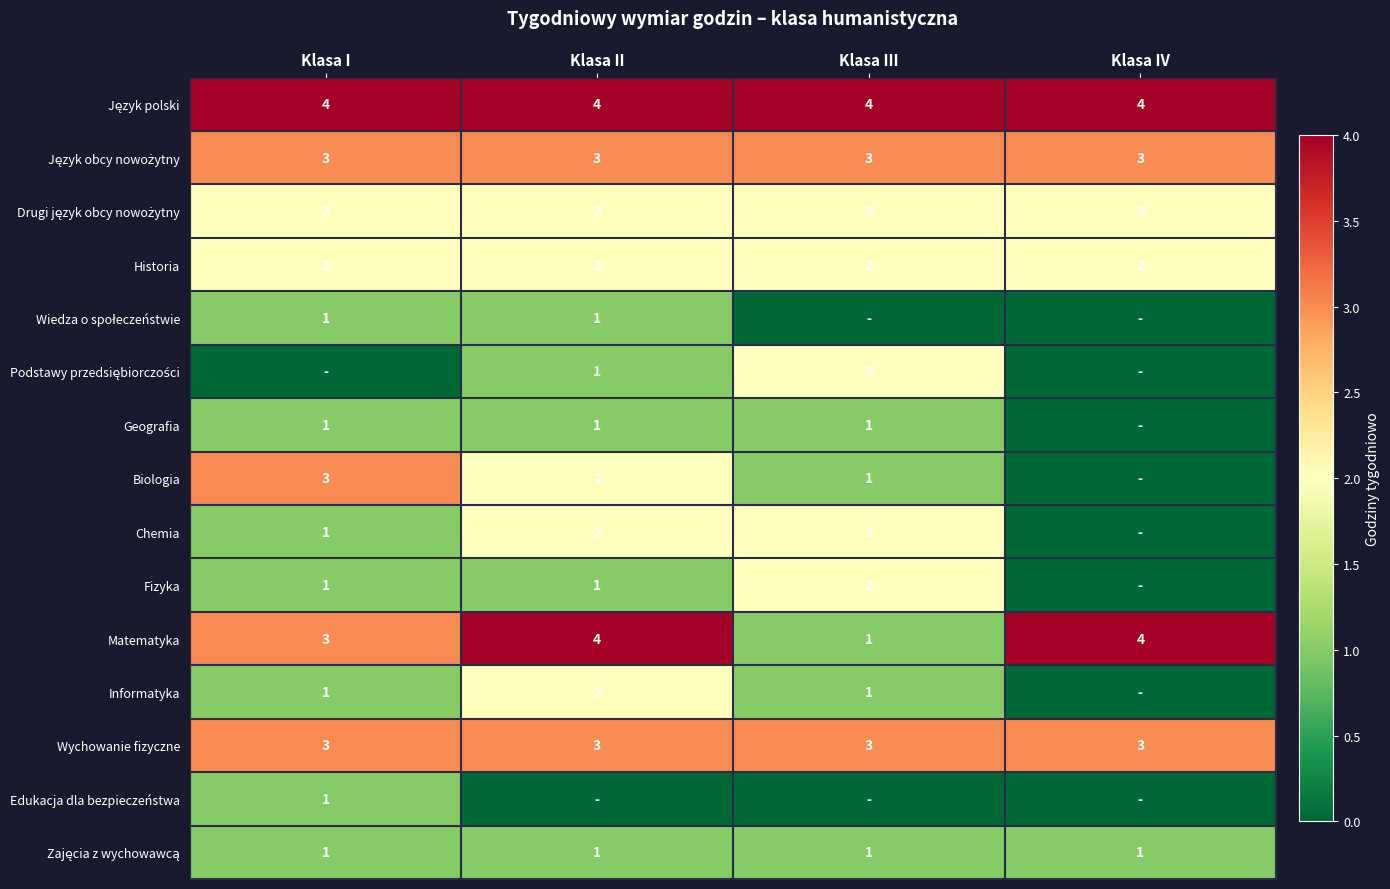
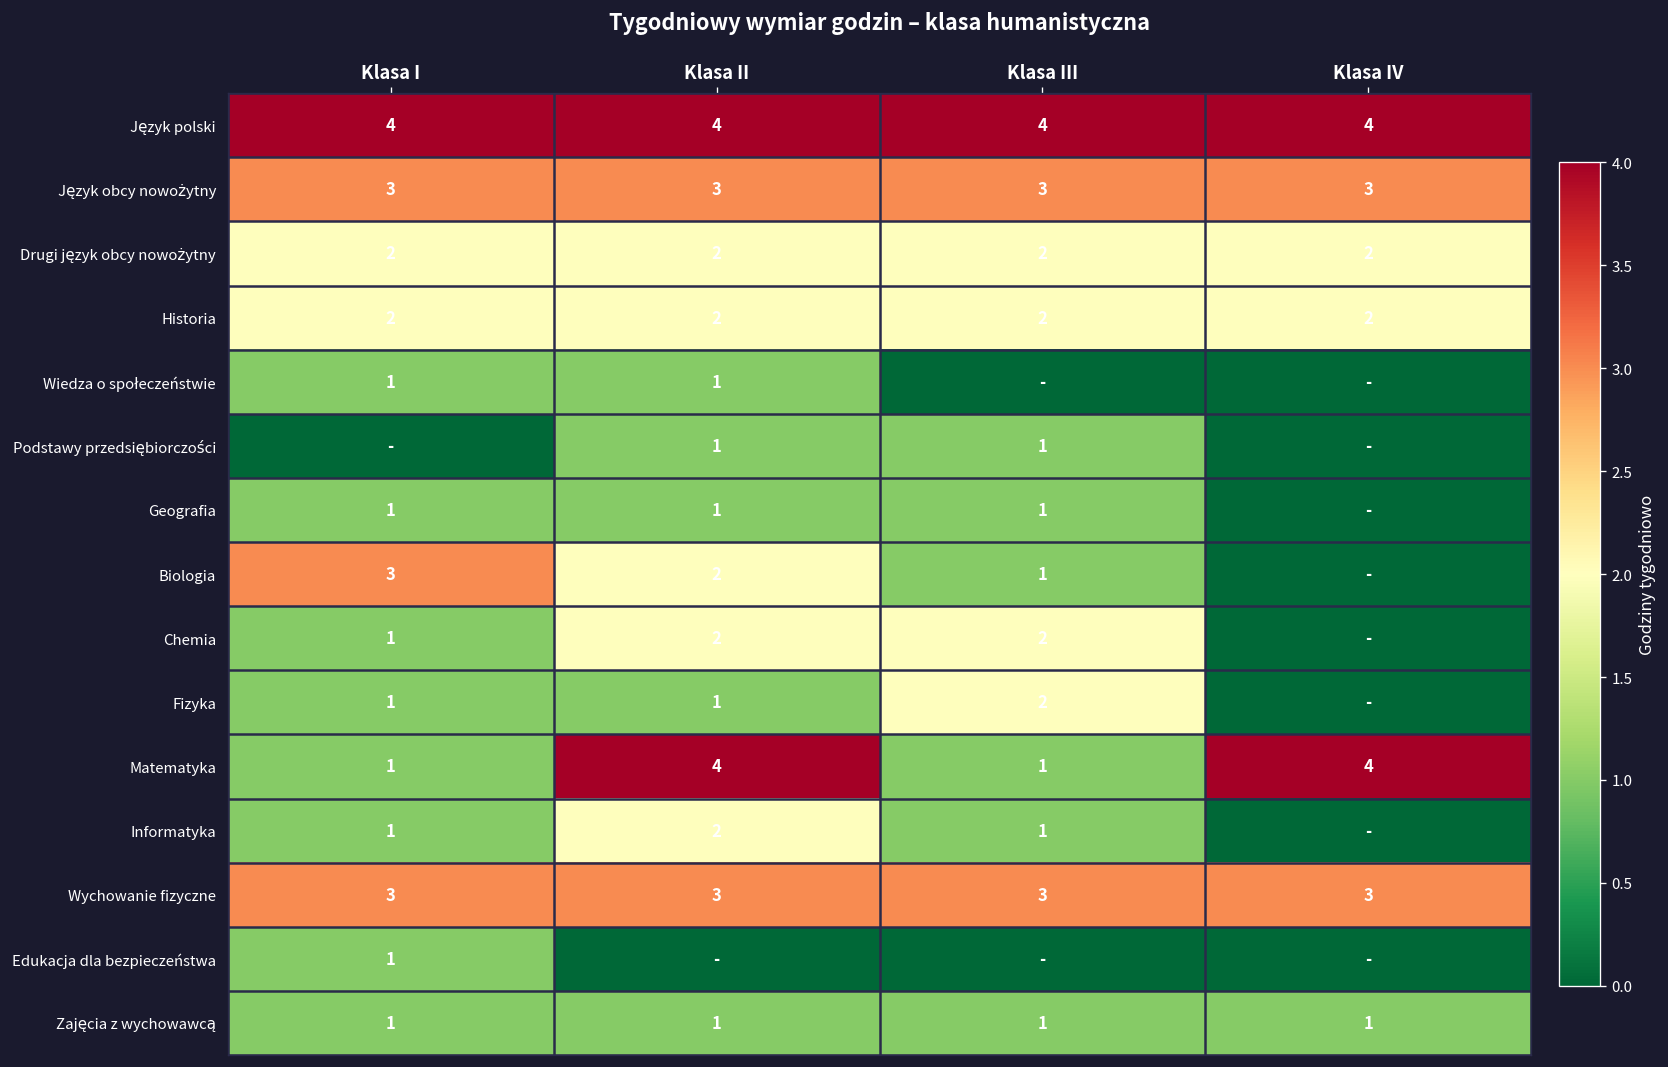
  {
    "Język polski": {
      "Klasa I": 4,
      "Klasa II": 4,
      "Klasa III": 4,
      "Klasa IV": 4
    },
    "Język obcy nowożytny": {
      "Klasa I": 3,
      "Klasa II": 3,
      "Klasa III": 3,
      "Klasa IV": 3
    },
    "Drugi język obcy nowożytny": {
      "Klasa I": 2,
      "Klasa II": 2,
      "Klasa III": 2,
      "Klasa IV": 2
    },
    "Historia": {
      "Klasa I": 2,
      "Klasa II": 2,
      "Klasa III": 2,
      "Klasa IV": 2
    },
    "Wiedza o społeczeństwie": {
      "Klasa I": 1,
      "Klasa II": 1
    },
    "Podstawy przedsiębiorczości": {
      "Klasa II": 1,
-     "Klasa III": 2
+     "Klasa III": 1
    },
    "Geografia": {
      "Klasa I": 1,
      "Klasa II": 1,
      "Klasa III": 1
    },
    "Biologia": {
      "Klasa I": 3,
      "Klasa II": 2,
      "Klasa III": 1
    },
    "Chemia": {
      "Klasa I": 1,
      "Klasa II": 2,
      "Klasa III": 2
    },
    "Fizyka": {
      "Klasa I": 1,
      "Klasa II": 1,
      "Klasa III": 2
    },
    "Matematyka": {
-     "Klasa I": 3,
+     "Klasa I": 1,
      "Klasa II": 4,
      "Klasa III": 1,
      "Klasa IV": 4
    },
    "Informatyka": {
      "Klasa I": 1,
      "Klasa II": 2,
      "Klasa III": 1
    },
    "Wychowanie fizyczne": {
      "Klasa I": 3,
      "Klasa II": 3,
      "Klasa III": 3,
      "Klasa IV": 3
    },
    "Edukacja dla bezpieczeństwa": {
      "Klasa I": 1
    },
    "Zajęcia z wychowawcą": {
      "Klasa I": 1,
      "Klasa II": 1,
      "Klasa III": 1,
      "Klasa IV": 1
    }
  }
